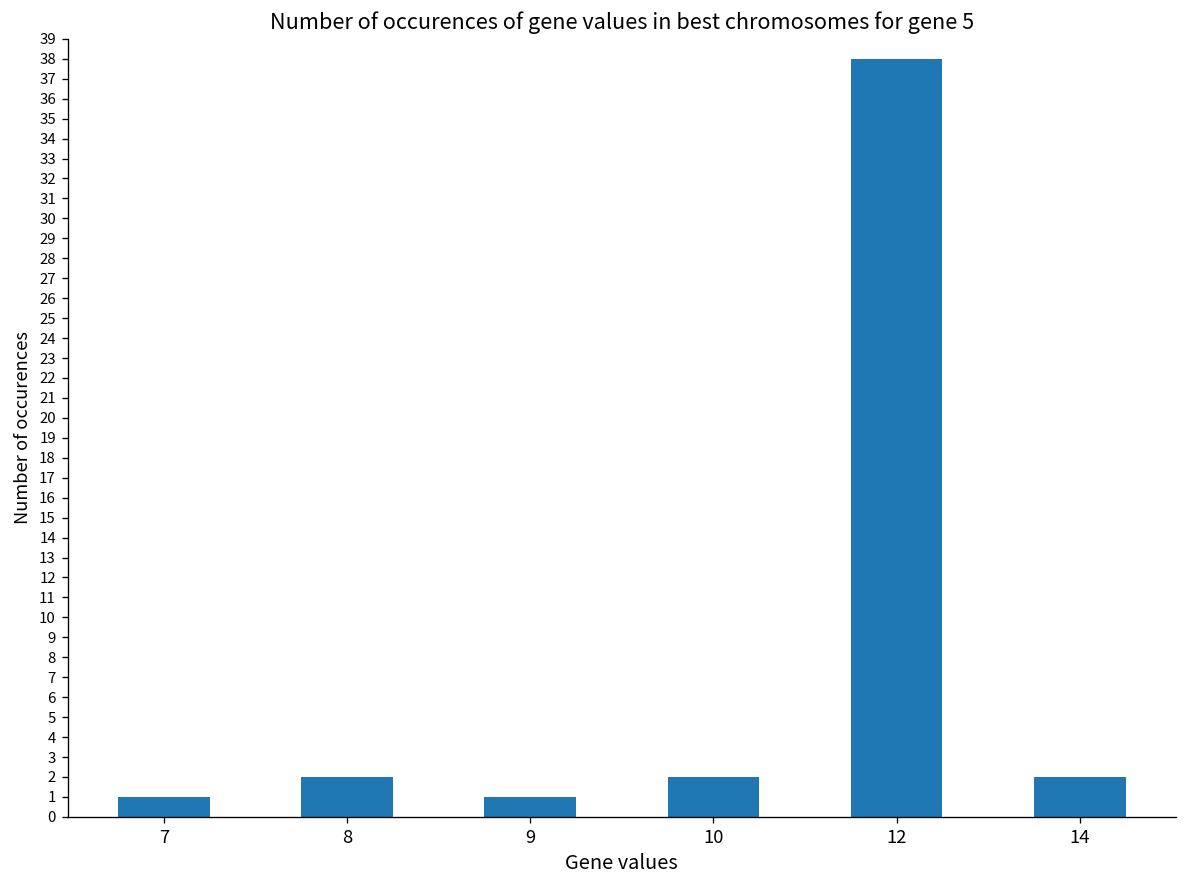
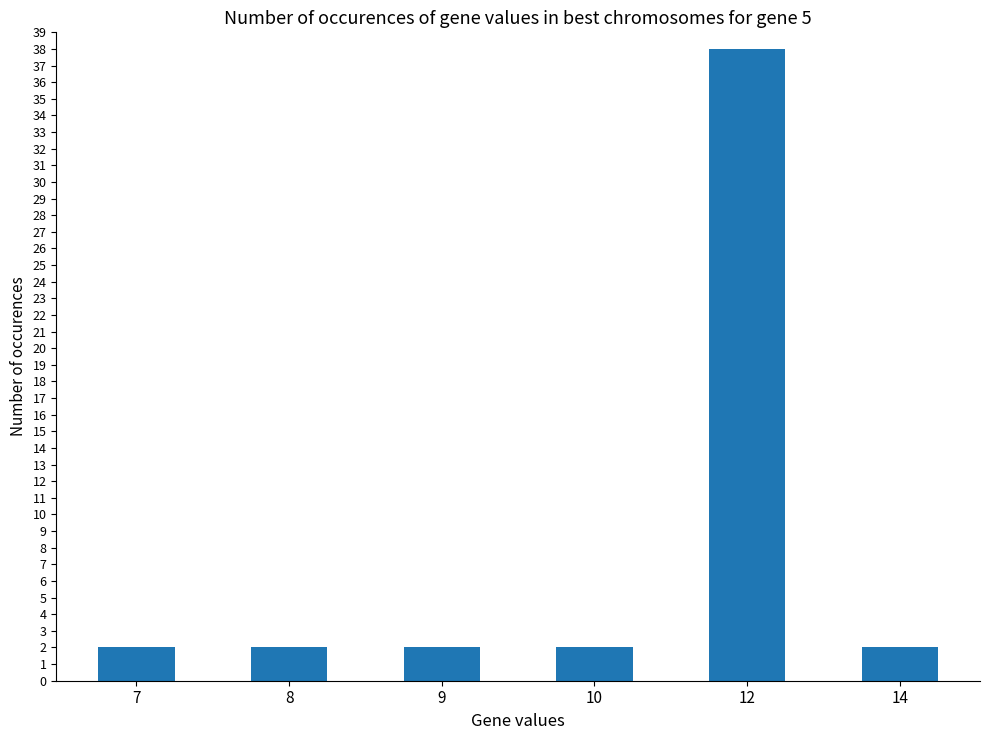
  {
-   "7": 1,
+   "7": 2,
    "8": 2,
-   "9": 1,
+   "9": 2,
    "10": 2,
    "12": 38,
    "14": 2
  }
